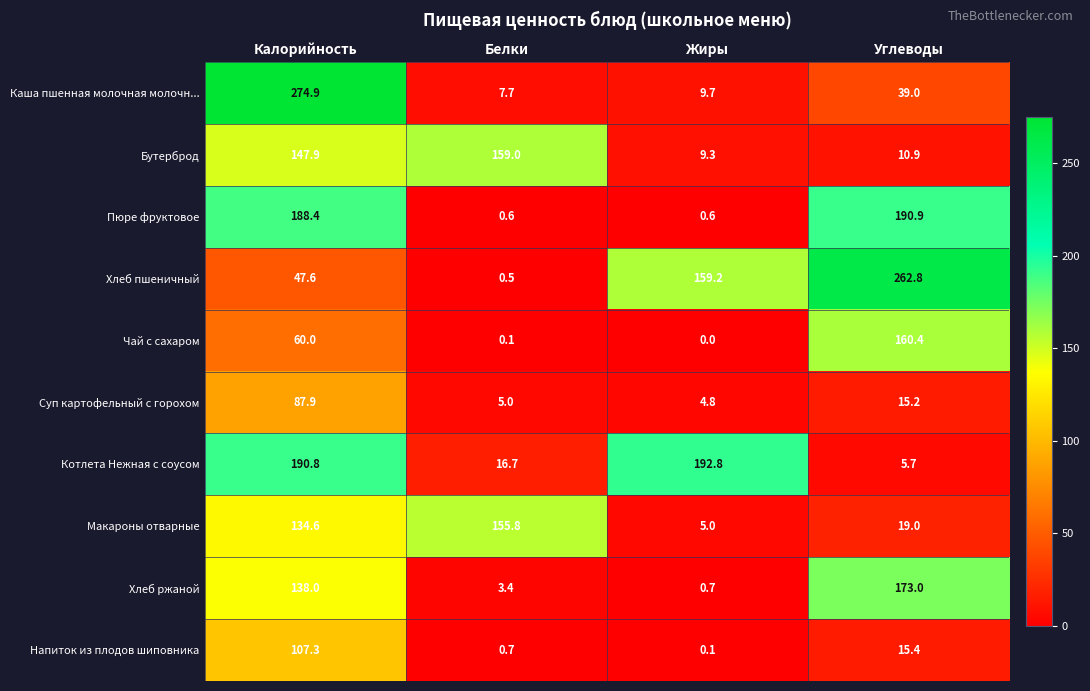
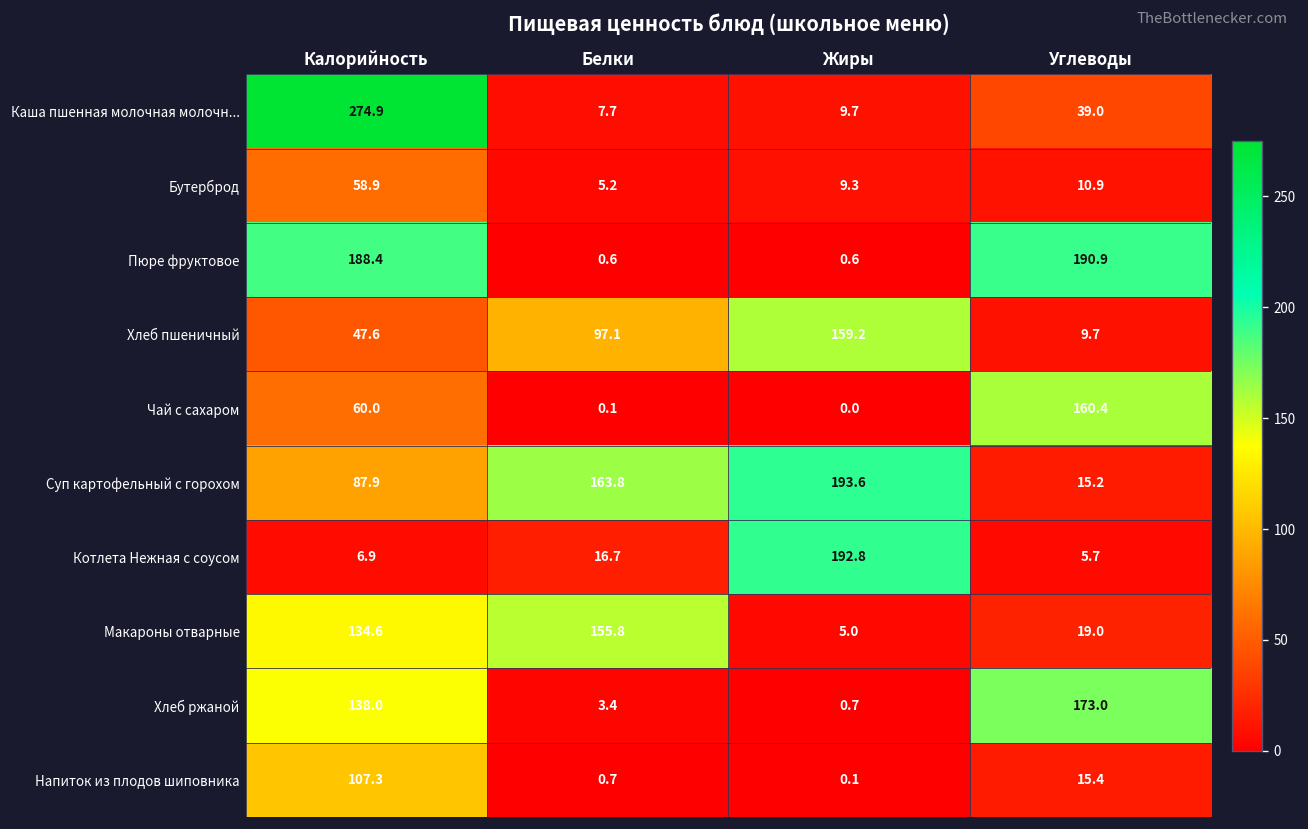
  {
    "Каша пшенная молочная молочн...": {
      "Калорийность": 274.9,
      "Белки": 7.7,
      "Жиры": 9.7,
      "Углеводы": 39.0
    },
    "Бутерброд": {
-     "Калорийность": 147.9,
-     "Белки": 159.0,
+     "Калорийность": 58.9,
+     "Белки": 5.2,
      "Жиры": 9.3,
      "Углеводы": 10.9
    },
    "Пюре фруктовое": {
      "Калорийность": 188.4,
      "Белки": 0.6,
      "Жиры": 0.6,
      "Углеводы": 190.9
    },
    "Хлеб пшеничный": {
      "Калорийность": 47.6,
-     "Белки": 0.5,
+     "Белки": 97.1,
      "Жиры": 159.2,
-     "Углеводы": 262.8
+     "Углеводы": 9.7
    },
    "Чай с сахаром": {
      "Калорийность": 60.0,
      "Белки": 0.1,
      "Жиры": 0.0,
      "Углеводы": 160.4
    },
    "Суп картофельный с горохом": {
      "Калорийность": 87.9,
-     "Белки": 5.0,
-     "Жиры": 4.8,
+     "Белки": 163.8,
+     "Жиры": 193.6,
      "Углеводы": 15.2
    },
    "Котлета Нежная с соусом": {
-     "Калорийность": 190.8,
+     "Калорийность": 6.9,
      "Белки": 16.7,
      "Жиры": 192.8,
      "Углеводы": 5.7
    },
    "Макароны отварные": {
      "Калорийность": 134.6,
      "Белки": 155.8,
      "Жиры": 5.0,
      "Углеводы": 19.0
    },
    "Хлеб ржаной": {
      "Калорийность": 138.0,
      "Белки": 3.4,
      "Жиры": 0.7,
      "Углеводы": 173.0
    },
    "Напиток из плодов шиповника": {
      "Калорийность": 107.3,
      "Белки": 0.7,
      "Жиры": 0.1,
      "Углеводы": 15.4
    }
  }
